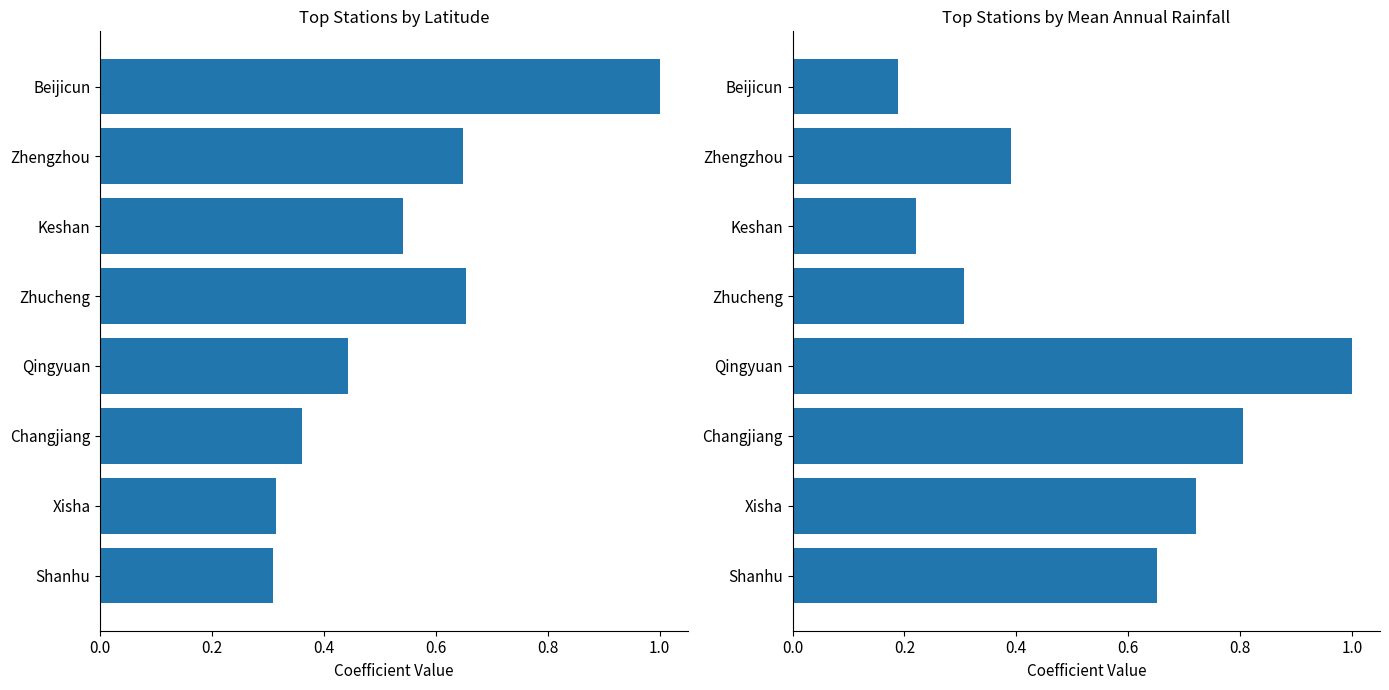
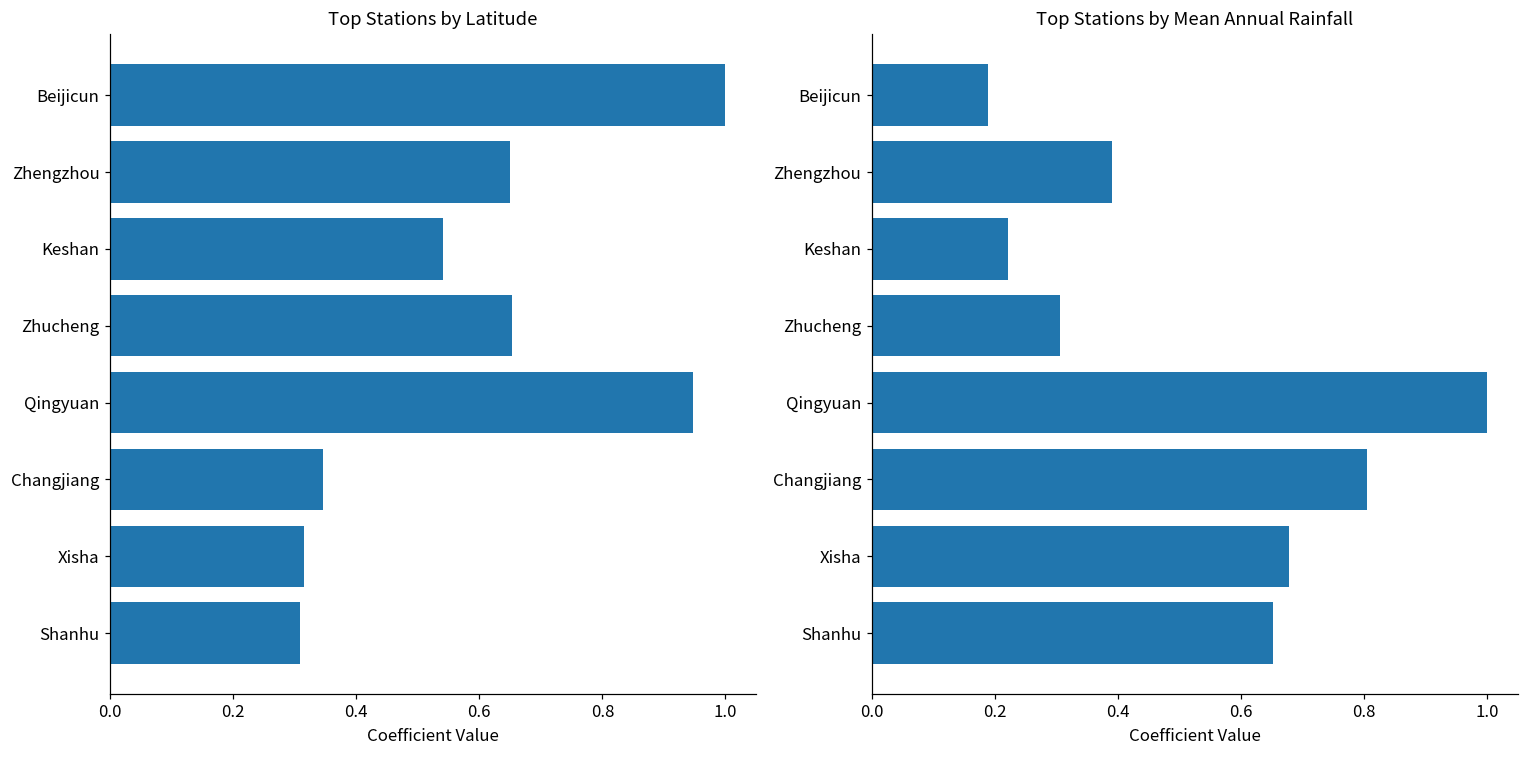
  {
    "Top Stations by Latitude": {
      "Beijicun": 1.00,
      "Zhengzhou": 0.65,
      "Keshan": 0.54,
      "Zhucheng": 0.65,
-     "Qingyuan": 0.44,
-     "Changjiang": 0.36,
+     "Qingyuan": 0.95,
+     "Changjiang": 0.35,
      "Xisha": 0.31,
      "Shanhu": 0.31
    },
    "Top Stations by Mean Annual Rainfall": {
      "Beijicun": 0.19,
      "Zhengzhou": 0.39,
      "Keshan": 0.22,
      "Zhucheng": 0.31,
      "Qingyuan": 1.00,
      "Changjiang": 0.80,
-     "Xisha": 0.72,
+     "Xisha": 0.68,
      "Shanhu": 0.65
    }
  }
